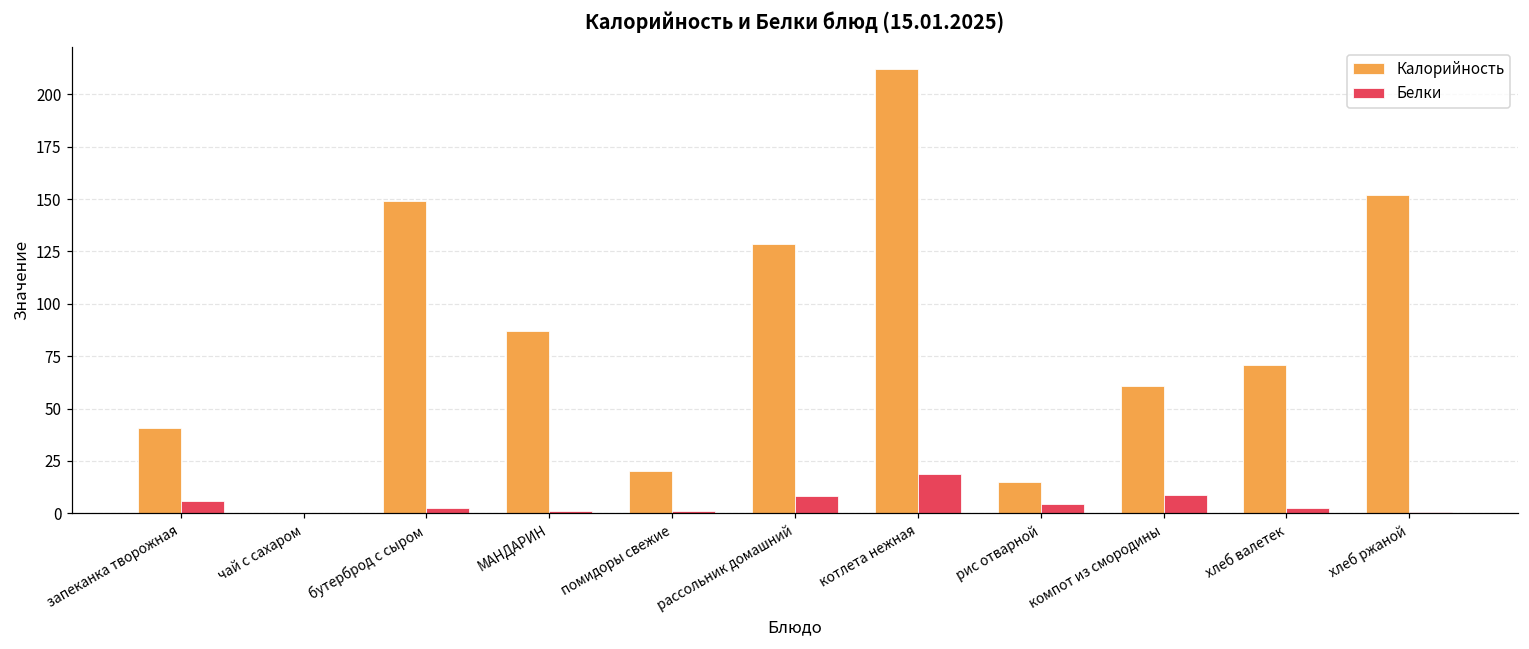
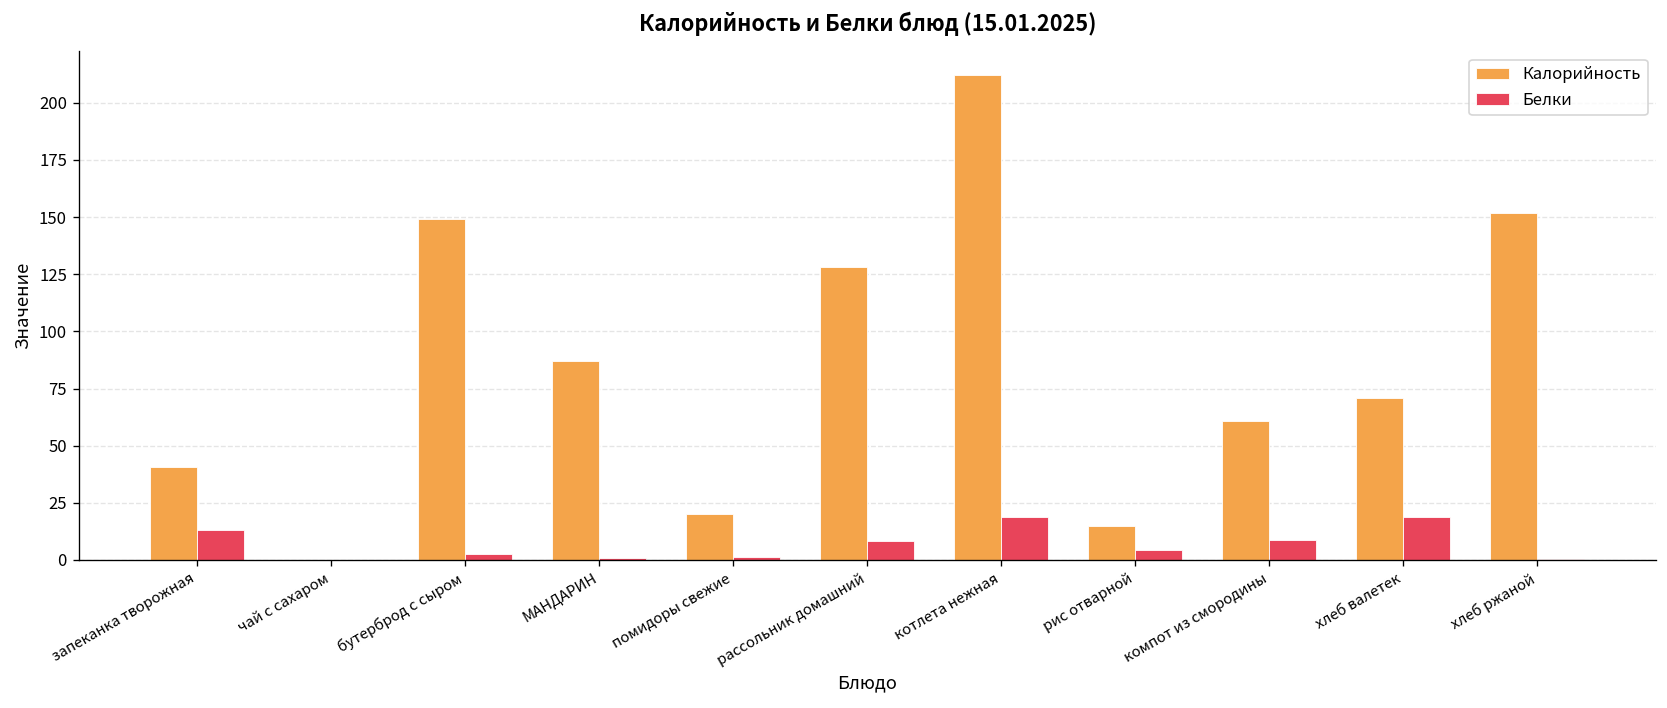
  {
    "Калорийность": {
      "запеканка творожная": 41,
      "бутерброд с сыром": 149,
      "МАНДАРИН": 87,
      "помидоры свежие": 20,
      "рассольник домашний": 128,
      "котлета нежная": 212,
      "рис отварной": 15,
      "компот из смородины": 61,
      "хлеб валетек": 71,
      "хлеб ржаной": 152
    },
    "Белки": {
-     "запеканка творожная": 6,
+     "запеканка творожная": 13,
      "бутерброд с сыром": 3,
      "рассольник домашний": 8,
      "котлета нежная": 19,
      "рис отварной": 5,
      "компот из смородины": 9,
-     "хлеб валетек": 3
+     "хлеб валетек": 19
    }
  }
